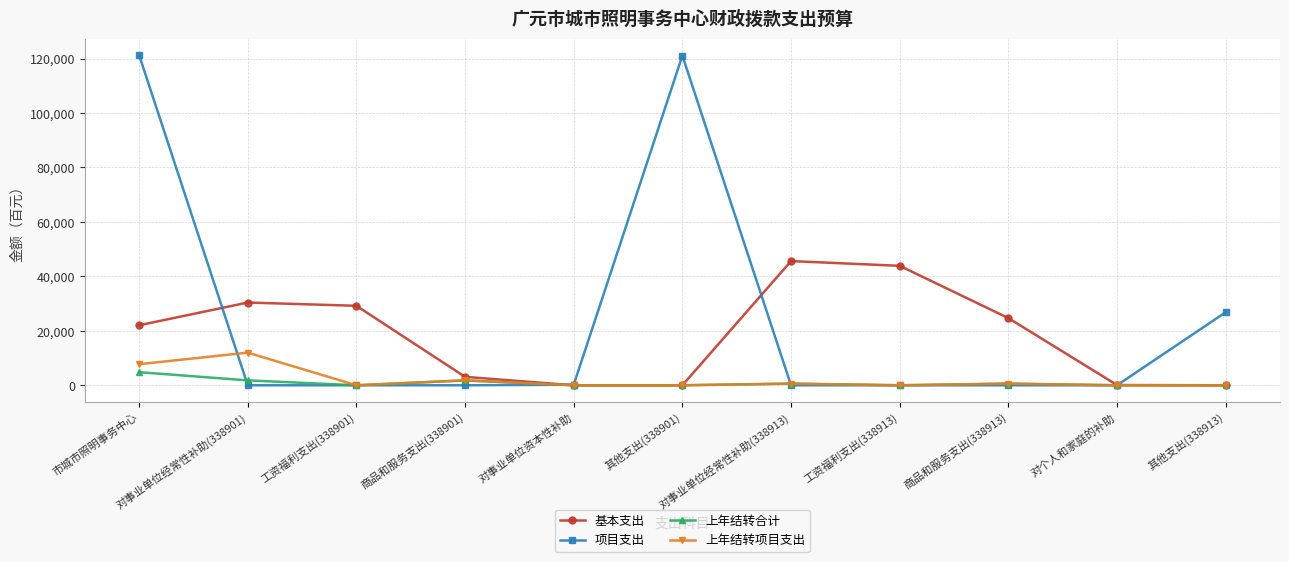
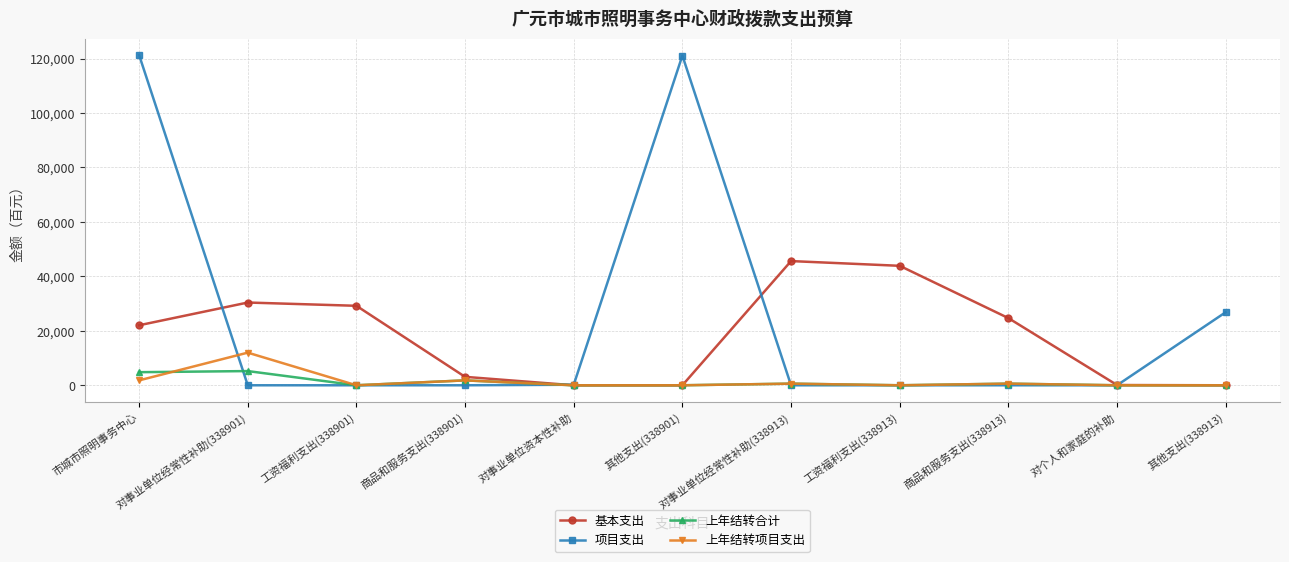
  {
    "基本支出": {
      "市城市照明事务中心": "22,000",
      "对事业单位经常性补助(338901)": "30,000",
      "工资福利支出(338901)": "29,000",
      "商品和服务支出(338901)": "3,000",
      "对事业单位经常性补助(338913)": "46,000",
      "工资福利支出(338913)": "44,000",
      "商品和服务支出(338913)": "25,000"
    },
    "项目支出": {
      "市城市照明事务中心": "121,000",
      "对事业单位经常性补助(338901)": "0",
      "商品和服务支出(338901)": "0",
      "其他支出(338901)": "121,000",
      "其他支出(338913)": "27,000"
    },
    "上年结转合计": {
      "市城市照明事务中心": "5,000",
-     "对事业单位经常性补助(338901)": "2,000"
+     "对事业单位经常性补助(338901)": "5,000"
    },
    "上年结转项目支出": {
-     "市城市照明事务中心": "8,000",
+     "市城市照明事务中心": "2,000",
      "对事业单位经常性补助(338901)": "12,000"
    }
  }
